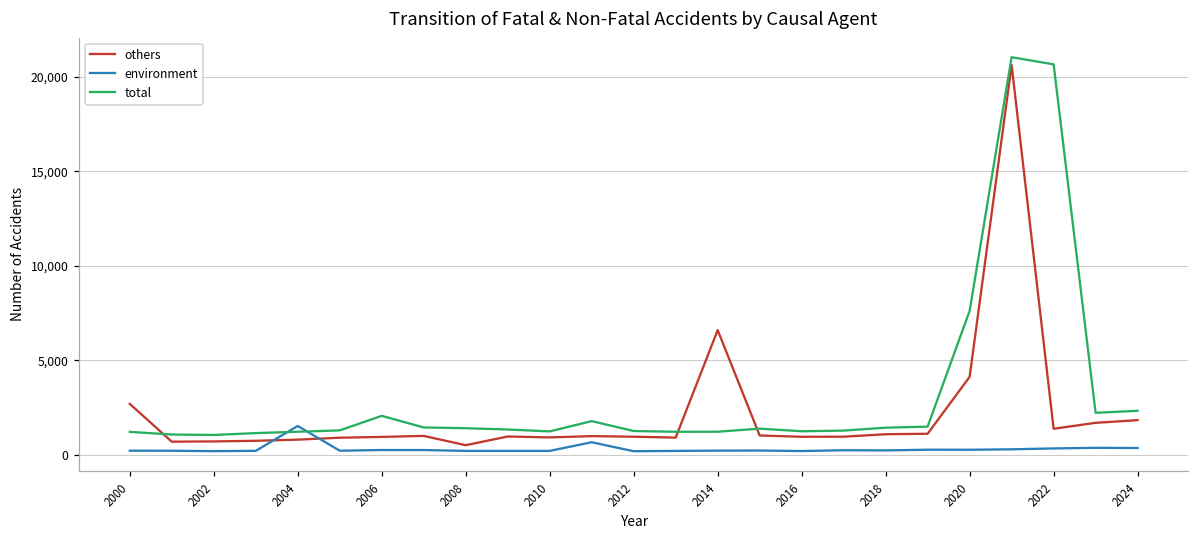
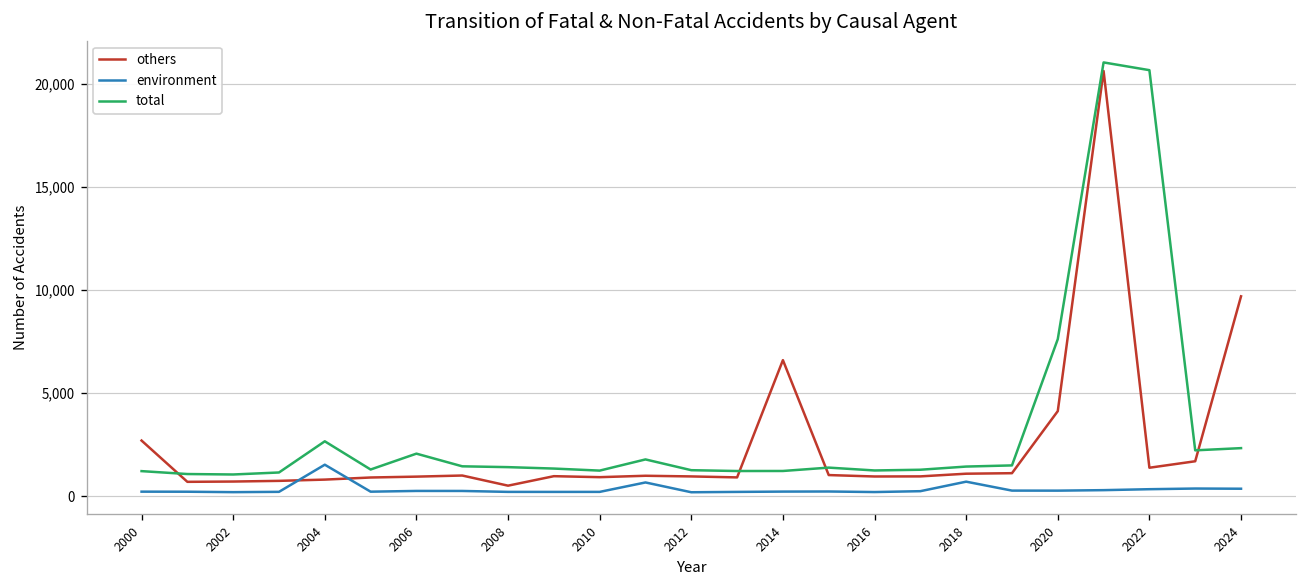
  {
    "others": {
      "2000": "2,700",
      "2002": "700",
      "2004": "800",
      "2006": "1,000",
      "2008": "500",
      "2010": "900",
      "2012": "1,000",
      "2014": "6,600",
      "2016": "1,000",
      "2018": "1,100",
      "2020": "4,100",
      "2022": "1,400",
-     "2024": "1,800"
+     "2024": "9,700"
    },
    "environment": {
      "2000": "200",
      "2002": "200",
      "2004": "1,500",
      "2006": "300",
      "2008": "200",
      "2010": "200",
      "2012": "200",
      "2014": "200",
      "2016": "200",
-     "2018": "200",
+     "2018": "700",
      "2020": "300",
      "2022": "300",
      "2024": "400"
    },
    "total": {
      "2000": "1,200",
      "2002": "1,100",
-     "2004": "1,200",
+     "2004": "2,700",
      "2006": "2,100",
      "2008": "1,400",
      "2010": "1,200",
      "2012": "1,300",
      "2014": "1,200",
      "2016": "1,300",
      "2018": "1,400",
      "2020": "7,600",
      "2022": "20,700",
      "2024": "2,300"
    }
  }
